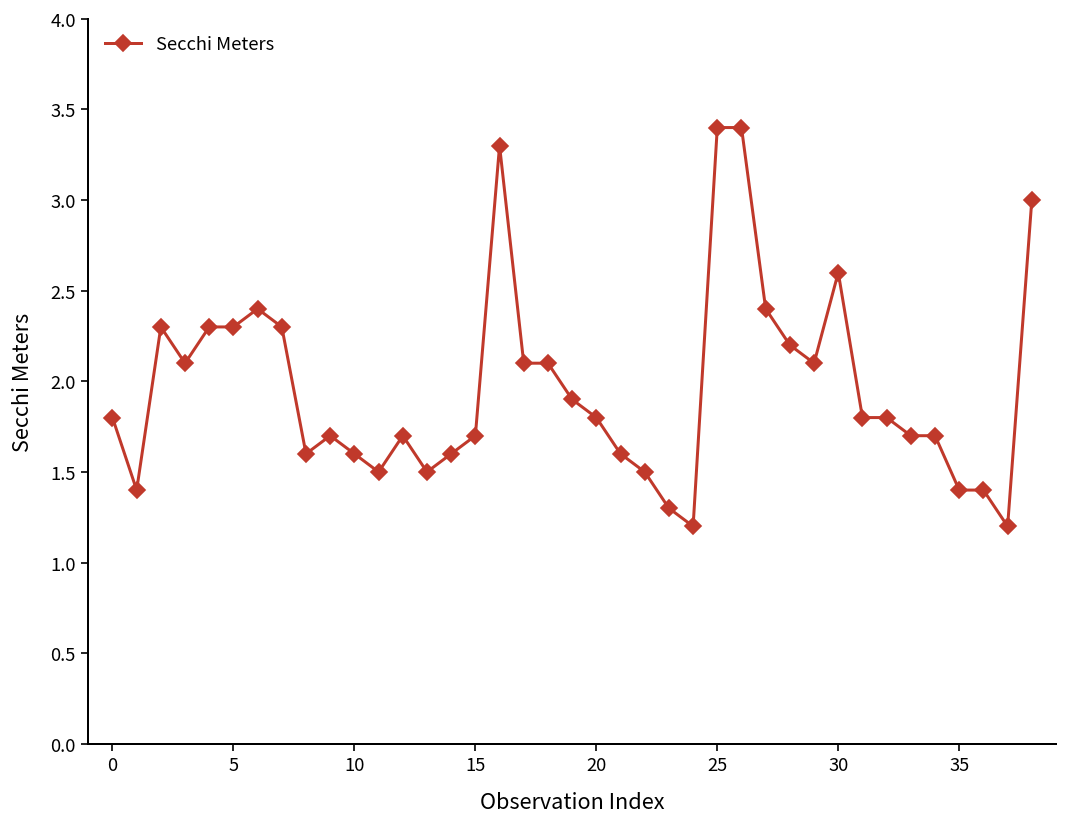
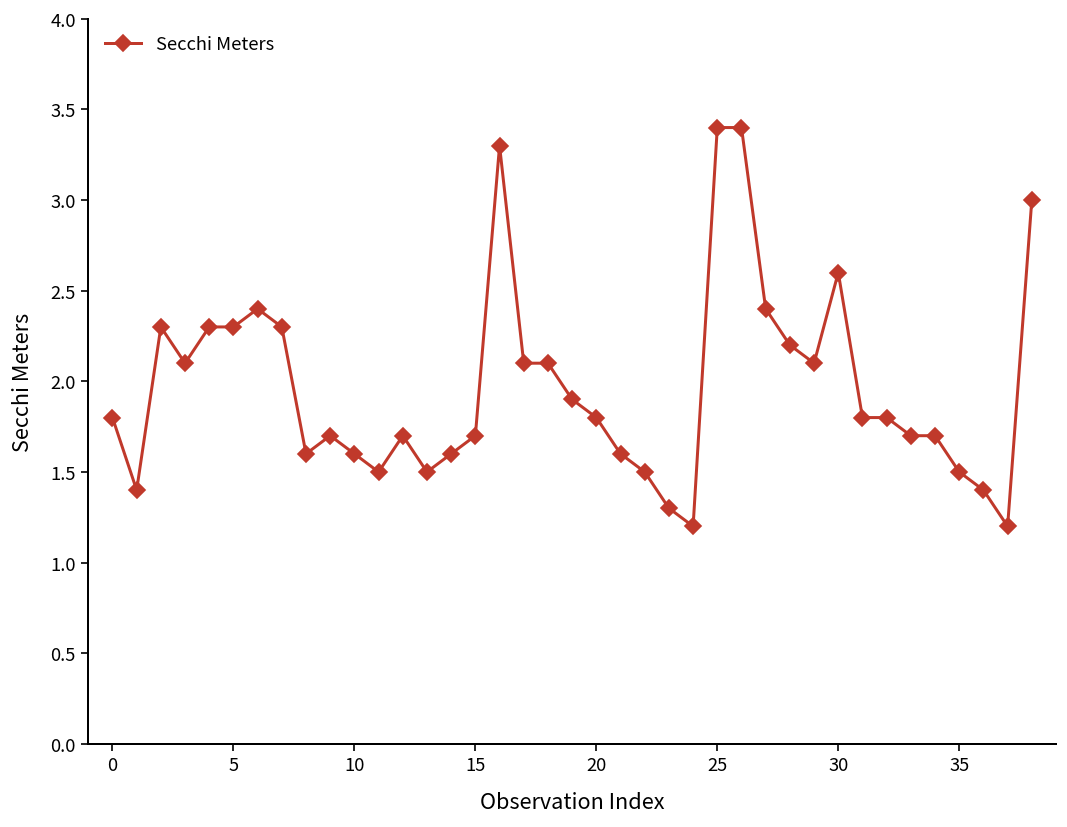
  {
    "0": 1.8,
    "5": 2.3,
    "10": 1.6,
    "15": 1.7,
    "20": 1.8,
    "25": 3.4,
    "30": 2.6,
-   "35": 1.4
+   "35": 1.5
  }
